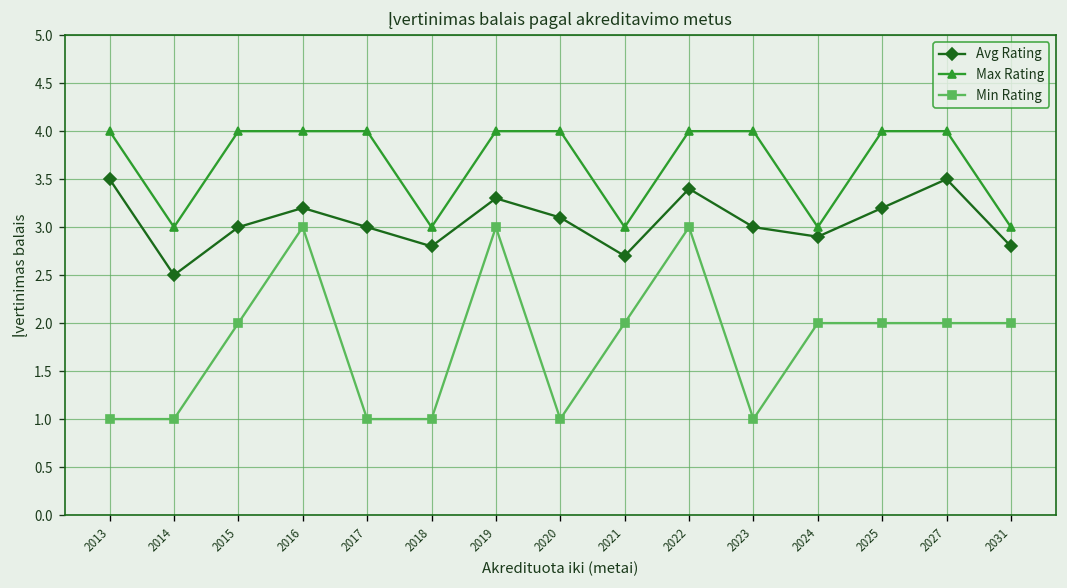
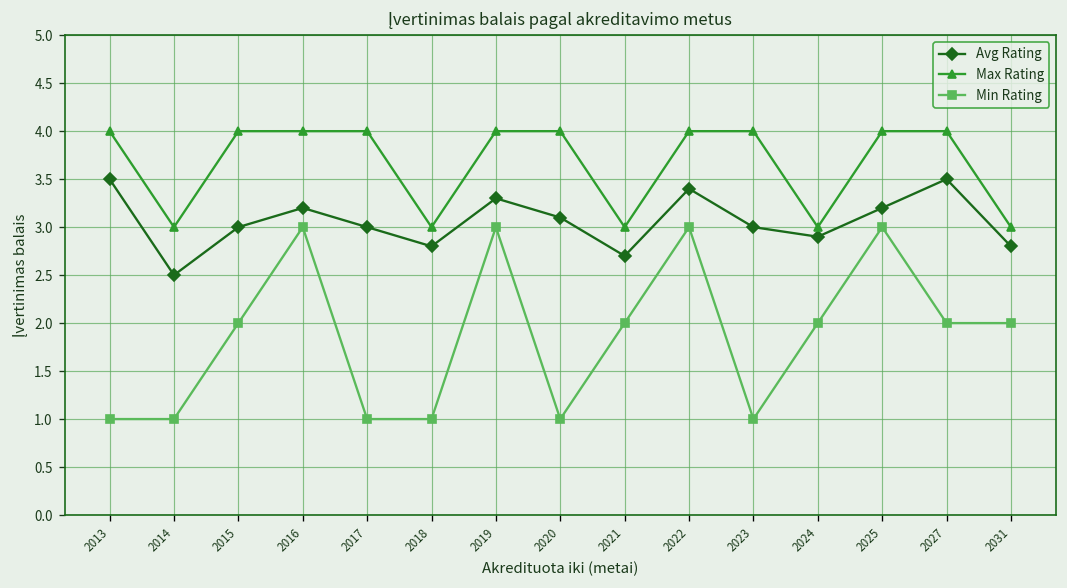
  {
    "Min Rating": {
      "2013": 1,
      "2014": 1,
      "2015": 2,
      "2016": 3,
      "2017": 1,
      "2018": 1,
      "2019": 3,
      "2020": 1,
      "2021": 2,
      "2022": 3,
      "2023": 1,
      "2024": 2,
-     "2025": 2,
+     "2025": 3,
      "2027": 2,
      "2031": 2
    }
  }
